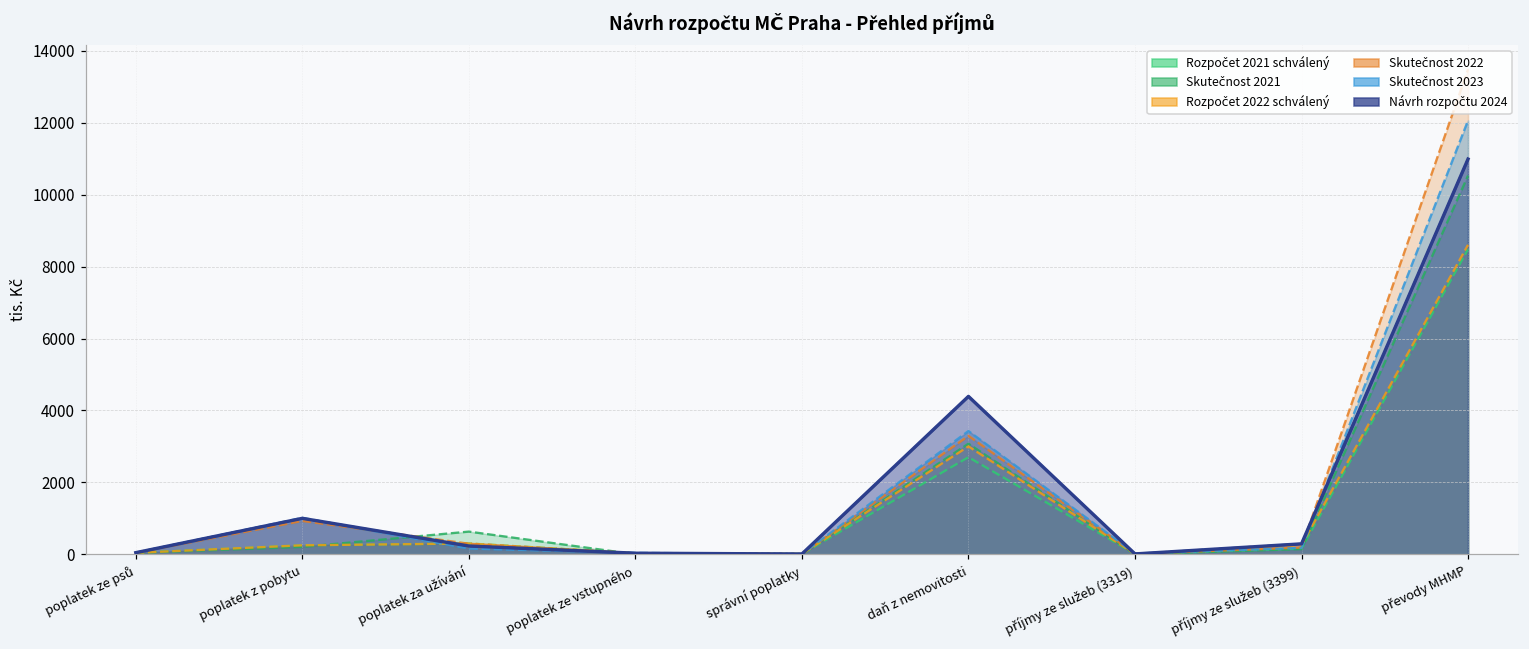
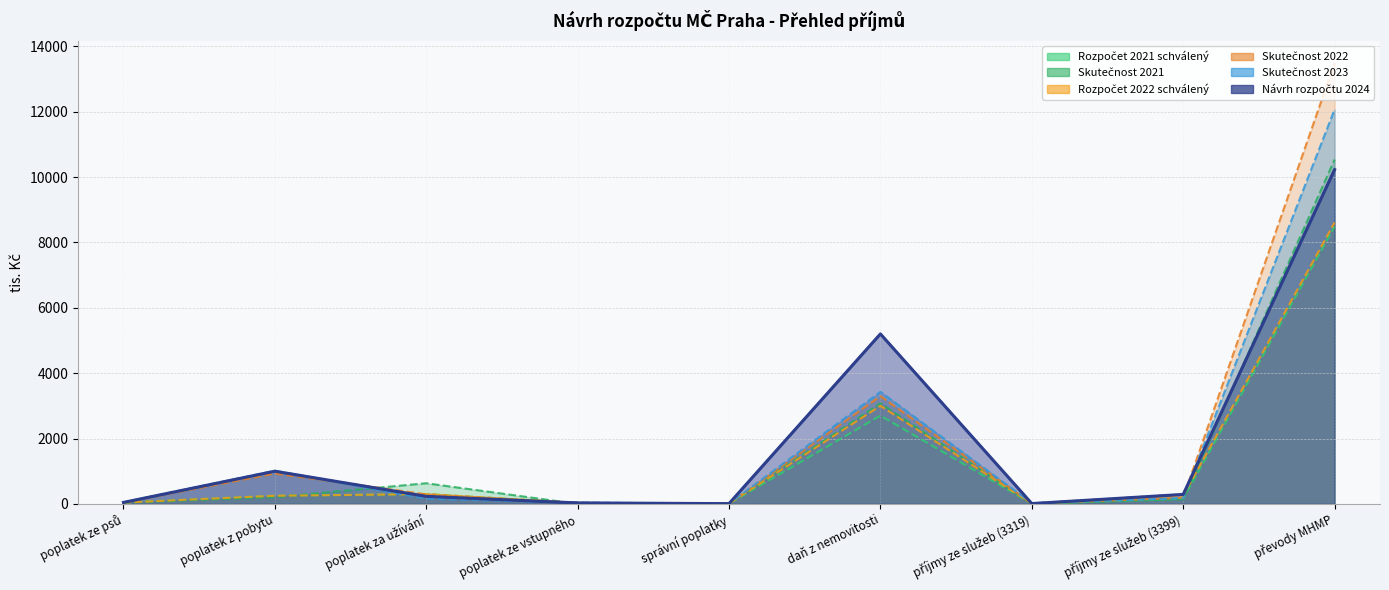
  {
    "Návrh rozpočtu 2024": {
-     "daň z nemovitosti": 4400,
-     "převody MHMP": 11000
+     "daň z nemovitosti": 5200,
+     "převody MHMP": 10200
    }
  }
